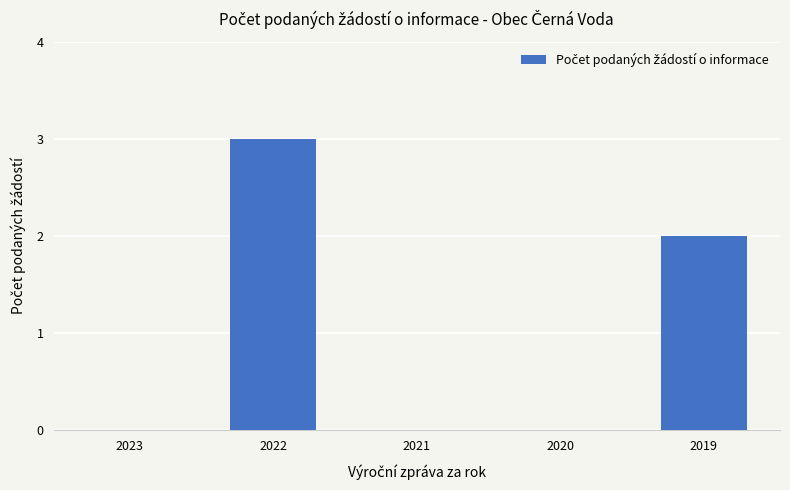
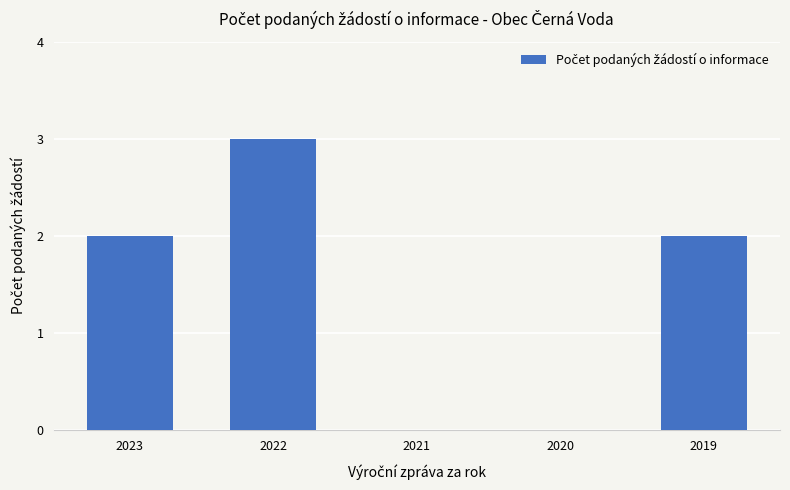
  {
-   "2023": 0,
+   "2023": 2,
    "2022": 3,
    "2021": 0,
    "2020": 0,
    "2019": 2
  }
